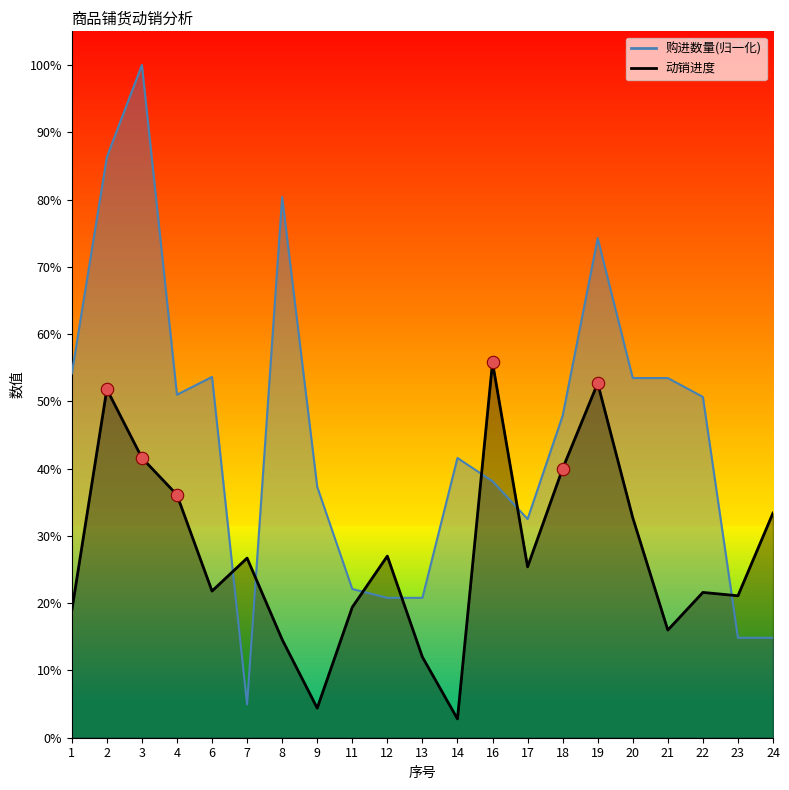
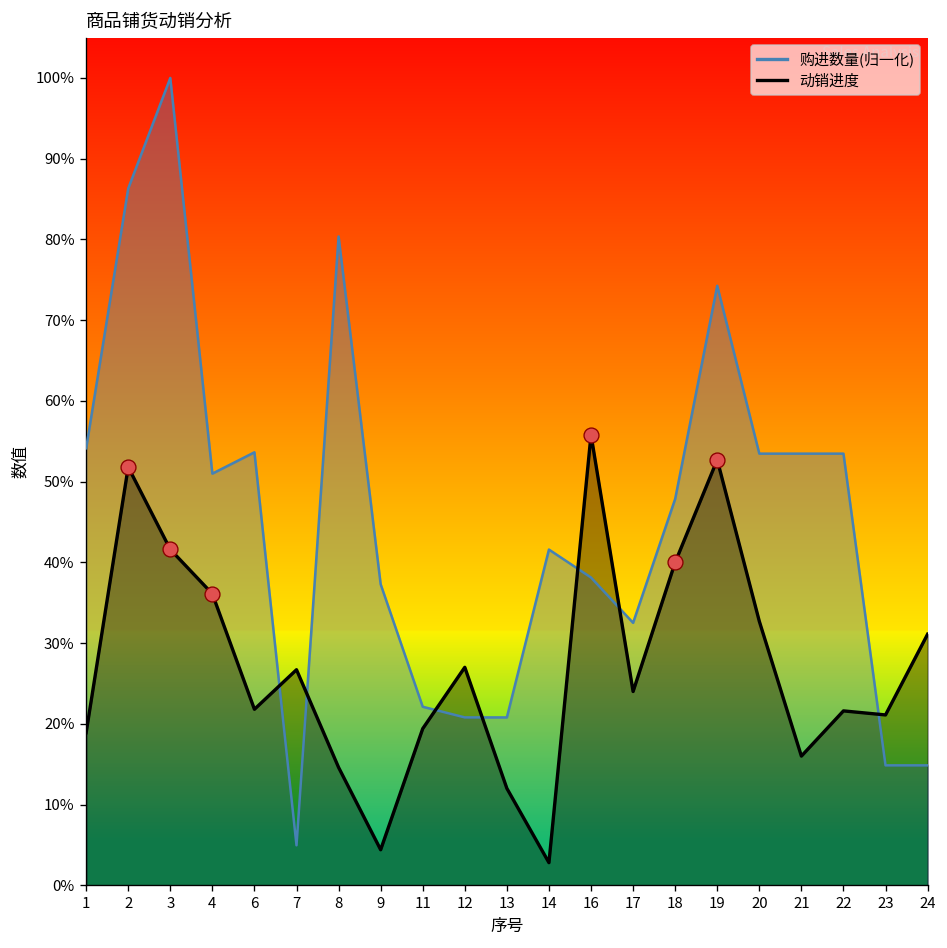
  {
    "购进数量(归一化)": {
      "1": "54%",
      "2": "86%",
      "3": "100%",
      "4": "51%",
      "6": "54%",
      "7": "5%",
      "8": "80%",
      "9": "37%",
      "11": "22%",
      "12": "21%",
      "13": "21%",
      "14": "42%",
      "16": "38%",
      "17": "33%",
      "18": "48%",
      "19": "74%",
      "20": "53%",
      "21": "53%",
-     "22": "51%",
+     "22": "53%",
      "23": "15%",
      "24": "15%"
    },
    "动销进度": {
      "1": "19%",
      "6": "22%",
      "7": "27%",
      "8": "15%",
      "9": "4%",
      "11": "19%",
      "12": "27%",
      "13": "12%",
      "14": "3%",
-     "17": "25%",
+     "17": "24%",
      "20": "33%",
      "21": "16%",
      "22": "22%",
      "23": "21%",
-     "24": "33%"
+     "24": "31%"
    }
  }
